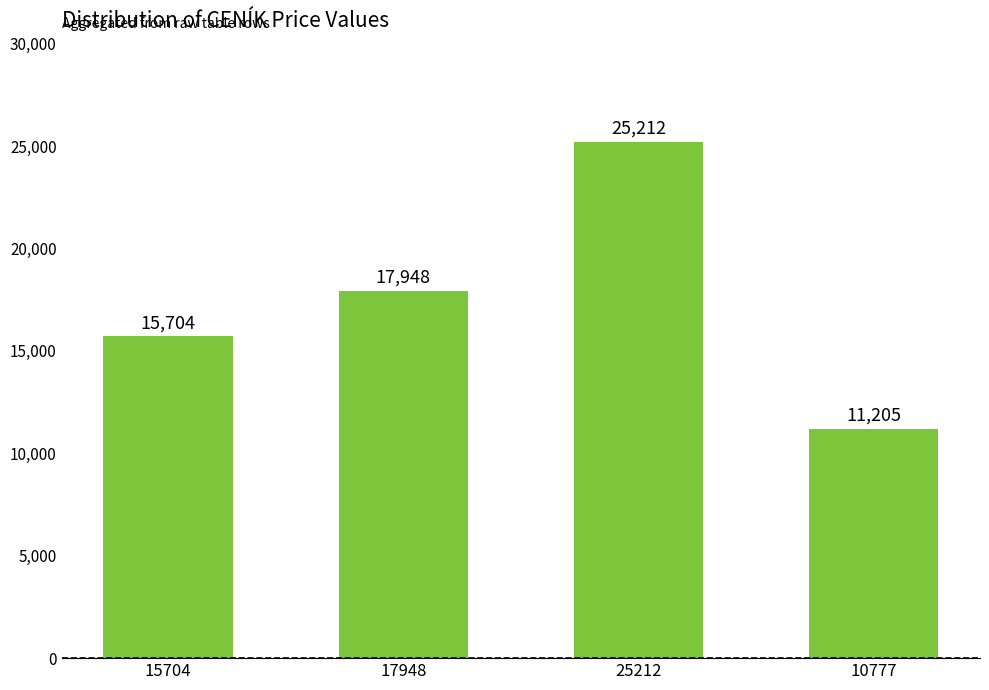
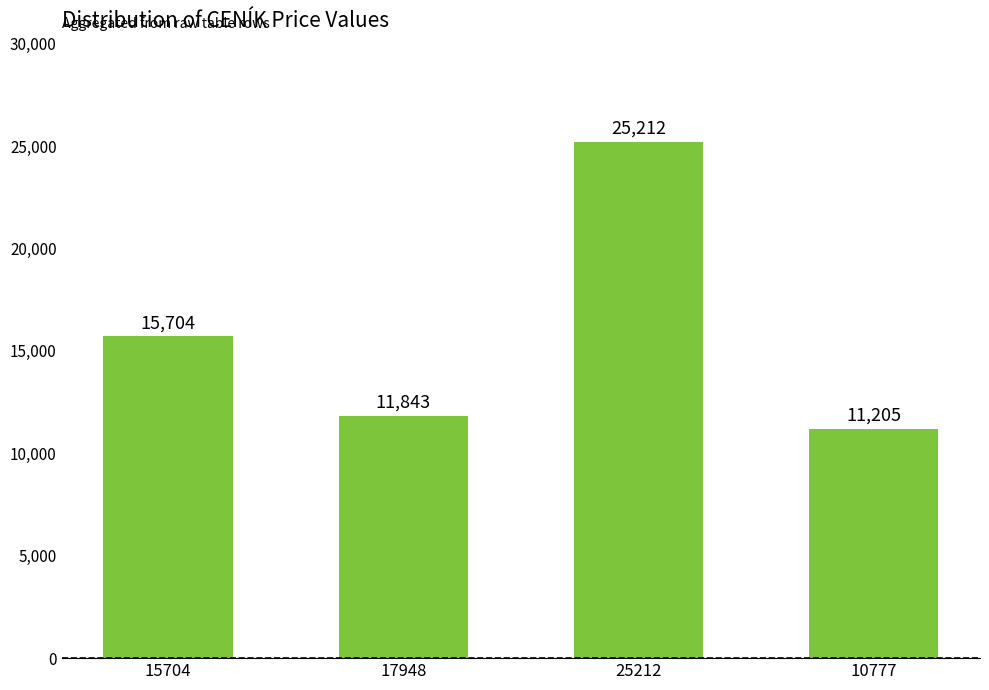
  {
    "15704": "15,704",
-   "17948": "17,948",
+   "17948": "11,843",
    "25212": "25,212",
    "10777": "11,205"
  }
